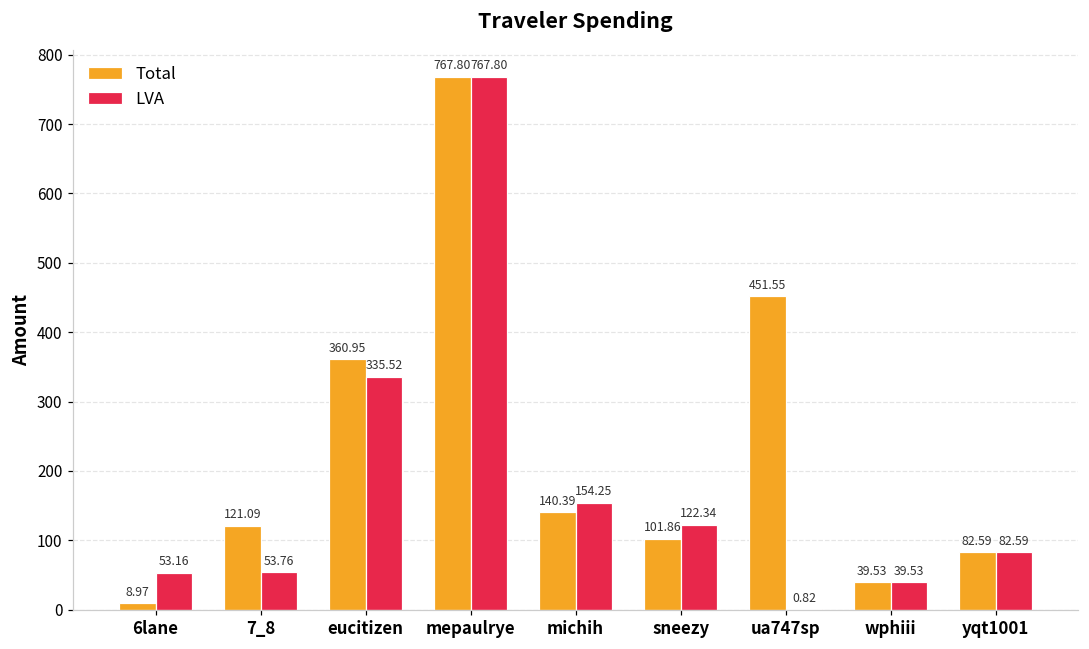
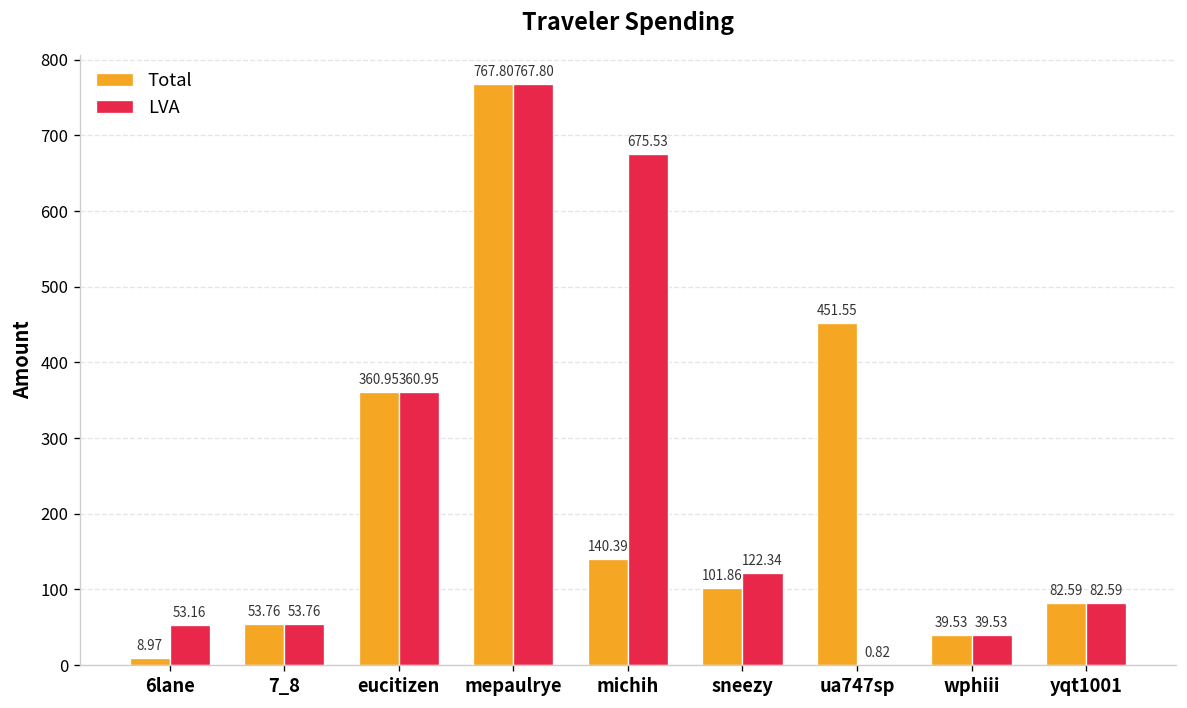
  {
    "Total": {
      "6lane": 8.97,
-     "7_8": 121.09,
+     "7_8": 53.76,
      "eucitizen": 360.95,
      "mepaulrye": 767.80,
      "michih": 140.39,
      "sneezy": 101.86,
      "ua747sp": 451.55,
      "wphiii": 39.53,
      "yqt1001": 82.59
    },
    "LVA": {
      "6lane": 53.16,
      "7_8": 53.76,
-     "eucitizen": 335.52,
+     "eucitizen": 360.95,
      "mepaulrye": 767.80,
-     "michih": 154.25,
+     "michih": 675.53,
      "sneezy": 122.34,
      "ua747sp": 0.82,
      "wphiii": 39.53,
      "yqt1001": 82.59
    }
  }
